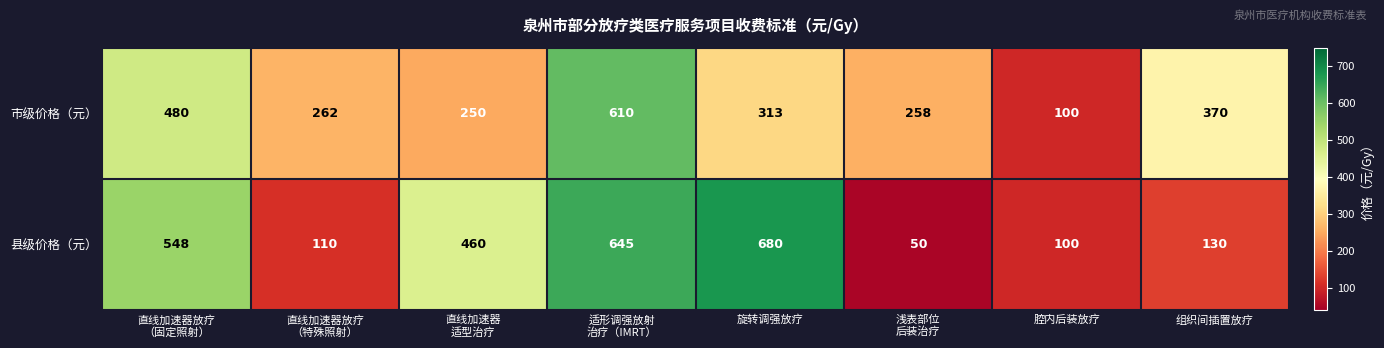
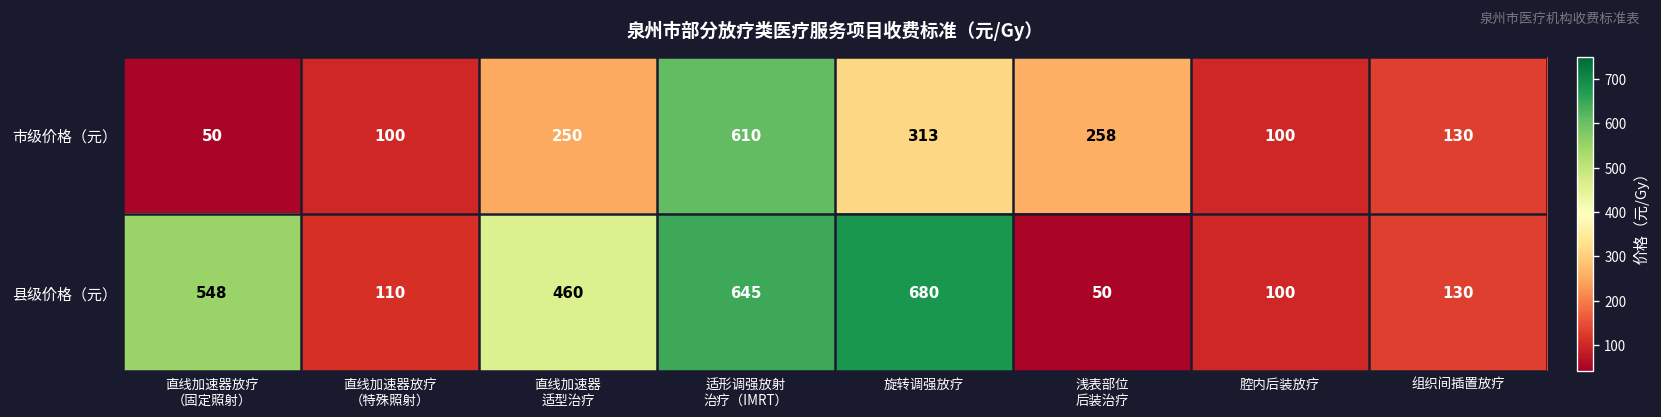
  {
    "市级价格（元）": {
-     "直线加速器放疗 （固定照射）": 480,
-     "直线加速器放疗 （特殊照射）": 262,
+     "直线加速器放疗 （固定照射）": 50,
+     "直线加速器放疗 （特殊照射）": 100,
      "直线加速器 适型治疗": 250,
      "适形调强放射 治疗（IMRT）": 610,
      "旋转调强放疗": 313,
      "浅表部位 后装治疗": 258,
      "腔内后装放疗": 100,
-     "组织间插置放疗": 370
+     "组织间插置放疗": 130
    },
    "县级价格（元）": {
      "直线加速器放疗 （固定照射）": 548,
      "直线加速器放疗 （特殊照射）": 110,
      "直线加速器 适型治疗": 460,
      "适形调强放射 治疗（IMRT）": 645,
      "旋转调强放疗": 680,
      "浅表部位 后装治疗": 50,
      "腔内后装放疗": 100,
      "组织间插置放疗": 130
    }
  }
